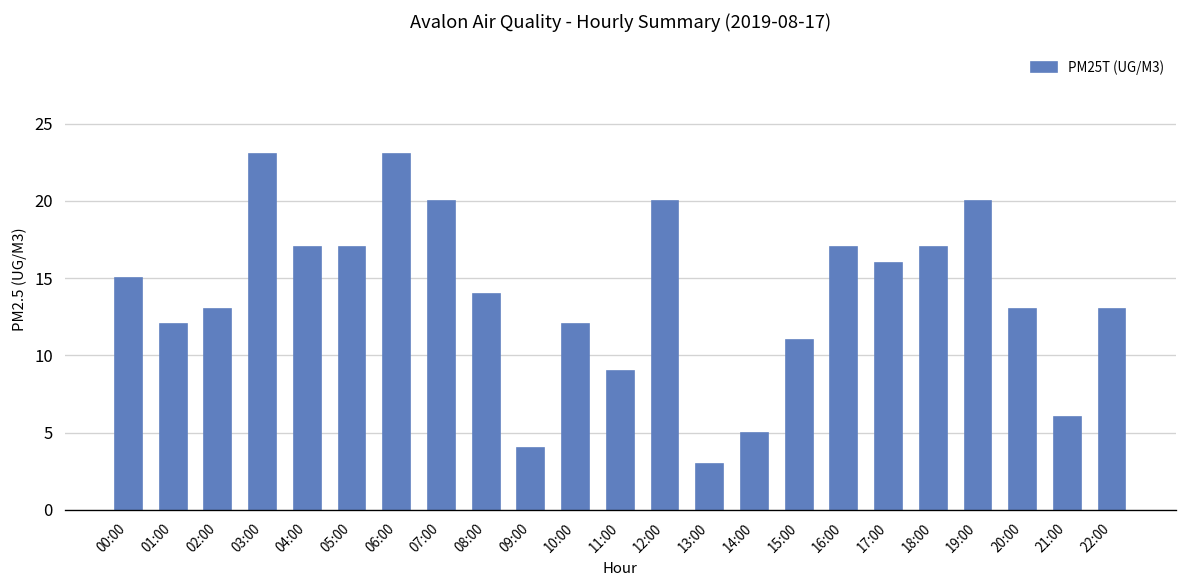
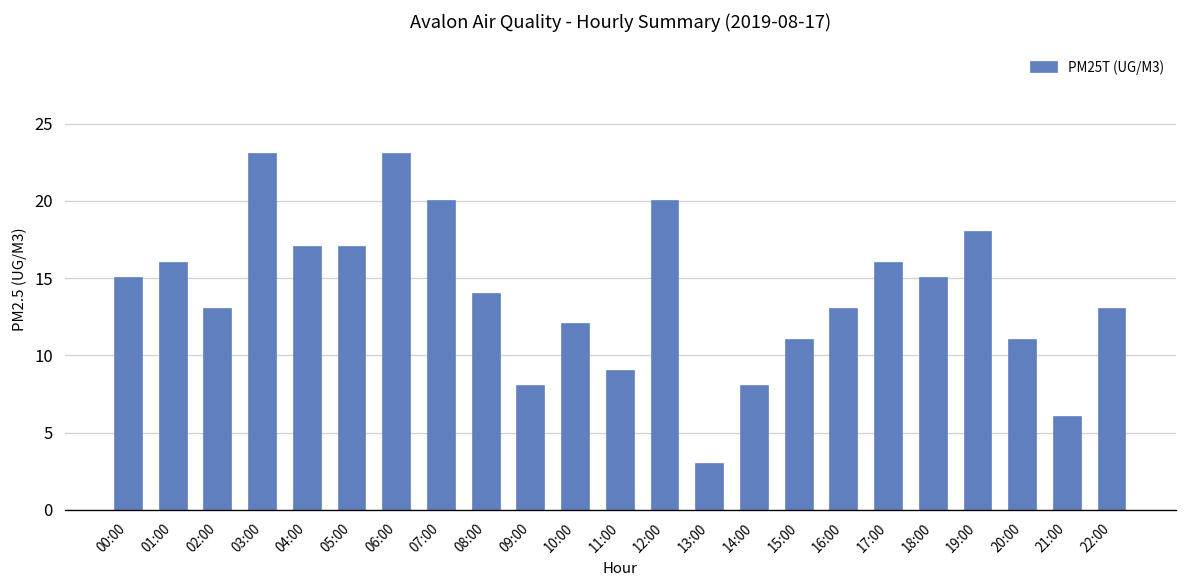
  {
    "00:00": 15,
-   "01:00": 12,
+   "01:00": 16,
    "02:00": 13,
    "03:00": 23,
    "04:00": 17,
    "05:00": 17,
    "06:00": 23,
    "07:00": 20,
    "08:00": 14,
-   "09:00": 4,
+   "09:00": 8,
    "10:00": 12,
    "11:00": 9,
    "12:00": 20,
    "13:00": 3,
-   "14:00": 5,
+   "14:00": 8,
    "15:00": 11,
-   "16:00": 17,
+   "16:00": 13,
    "17:00": 16,
-   "18:00": 17,
-   "19:00": 20,
-   "20:00": 13,
+   "18:00": 15,
+   "19:00": 18,
+   "20:00": 11,
    "21:00": 6,
    "22:00": 13
  }
